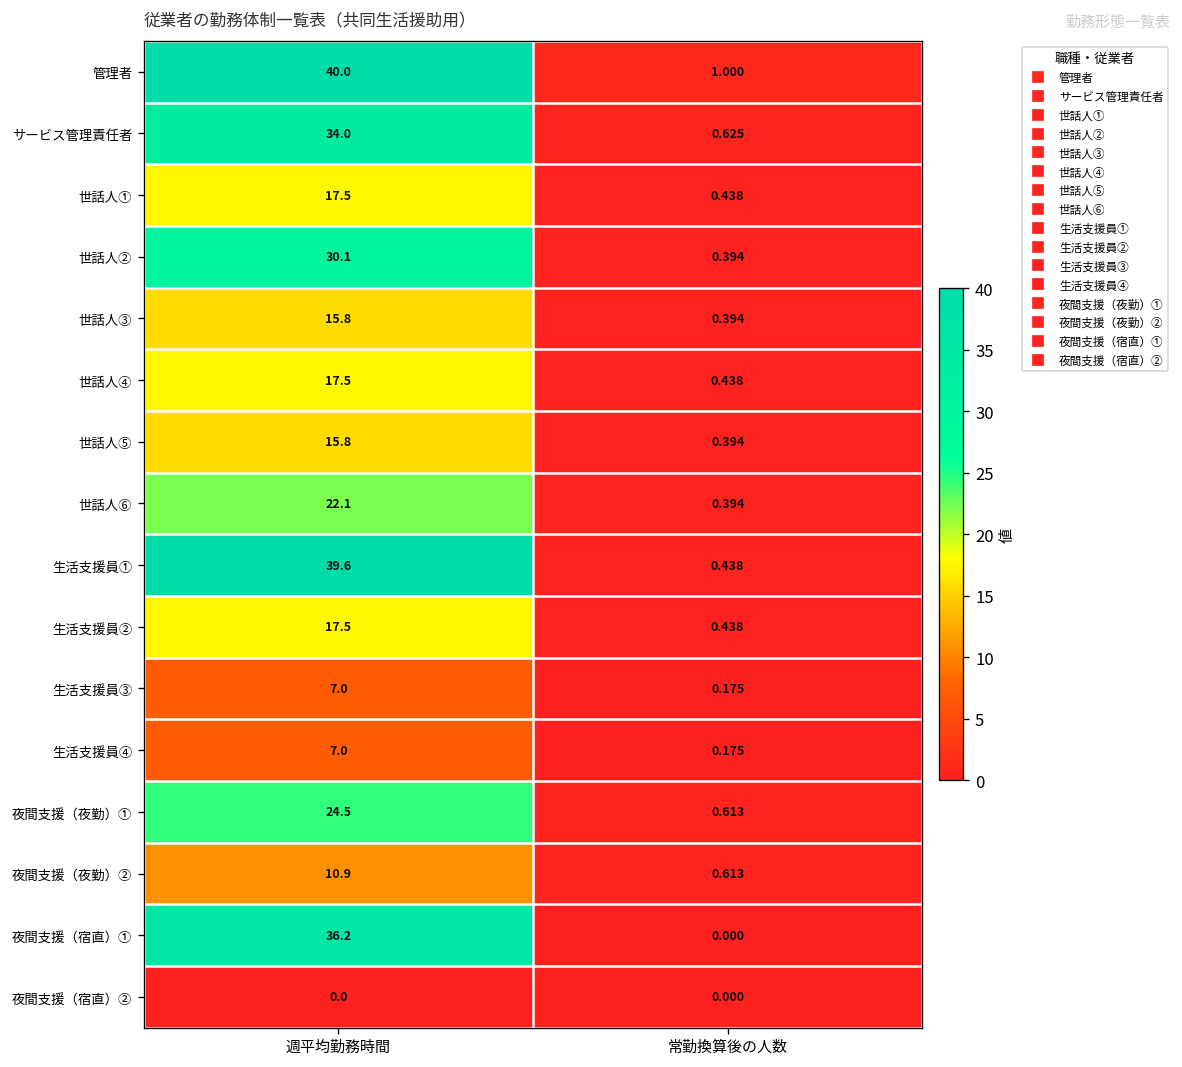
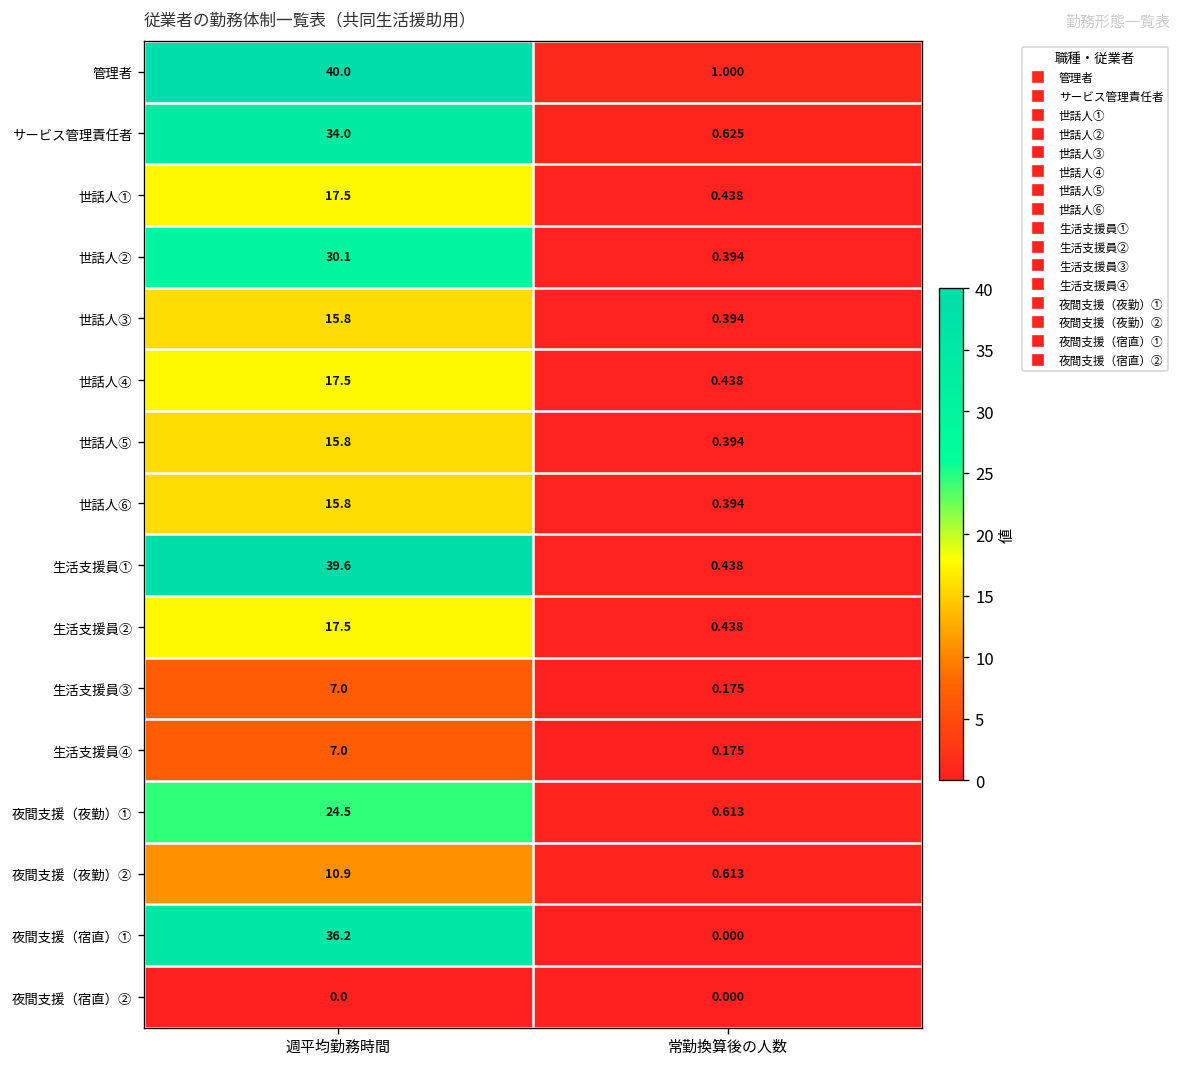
  {
    "管理者": {
      "週平均勤務時間": 40.0,
      "常勤換算後の人数": 1.000
    },
    "サービス管理責任者": {
      "週平均勤務時間": 34.0,
      "常勤換算後の人数": 0.625
    },
    "世話人①": {
      "週平均勤務時間": 17.5,
      "常勤換算後の人数": 0.438
    },
    "世話人②": {
      "週平均勤務時間": 30.1,
      "常勤換算後の人数": 0.394
    },
    "世話人③": {
      "週平均勤務時間": 15.8,
      "常勤換算後の人数": 0.394
    },
    "世話人④": {
      "週平均勤務時間": 17.5,
      "常勤換算後の人数": 0.438
    },
    "世話人⑤": {
      "週平均勤務時間": 15.8,
      "常勤換算後の人数": 0.394
    },
    "世話人⑥": {
-     "週平均勤務時間": 22.1,
+     "週平均勤務時間": 15.8,
      "常勤換算後の人数": 0.394
    },
    "生活支援員①": {
      "週平均勤務時間": 39.6,
      "常勤換算後の人数": 0.438
    },
    "生活支援員②": {
      "週平均勤務時間": 17.5,
      "常勤換算後の人数": 0.438
    },
    "生活支援員③": {
      "週平均勤務時間": 7.0,
      "常勤換算後の人数": 0.175
    },
    "生活支援員④": {
      "週平均勤務時間": 7.0,
      "常勤換算後の人数": 0.175
    },
    "夜間支援（夜勤）①": {
      "週平均勤務時間": 24.5,
      "常勤換算後の人数": 0.613
    },
    "夜間支援（夜勤）②": {
      "週平均勤務時間": 10.9,
      "常勤換算後の人数": 0.613
    },
    "夜間支援（宿直）①": {
      "週平均勤務時間": 36.2,
      "常勤換算後の人数": 0.000
    },
    "夜間支援（宿直）②": {
      "週平均勤務時間": 0.0,
      "常勤換算後の人数": 0.000
    }
  }
